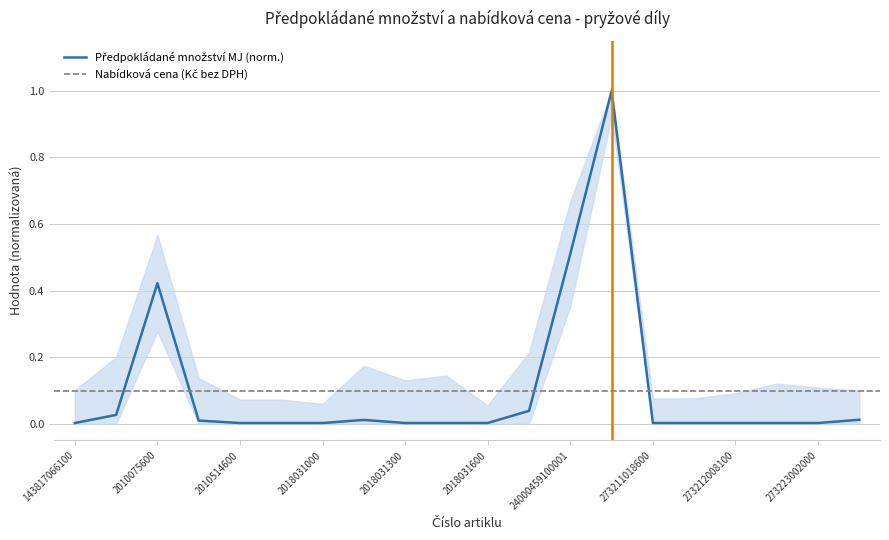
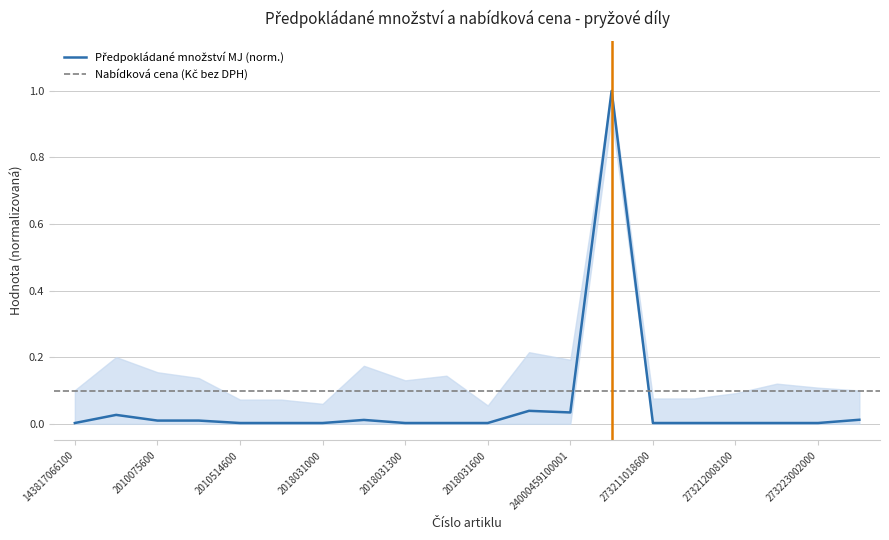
  {
    "Předpokládané množství MJ (norm.)": {
      "143817066100": 0.00,
-     "2010075600": 0.42,
+     "2010075600": 0.01,
      "2010514600": 0.00,
      "2018031000": 0.00,
      "2018031300": 0.00,
      "2018031600": 0.00,
-     "24000459100001": 0.51,
+     "24000459100001": 0.03,
      "273211018600": 0.00,
      "273212008100": 0.00,
      "273223002000": 0.00
    }
  }
